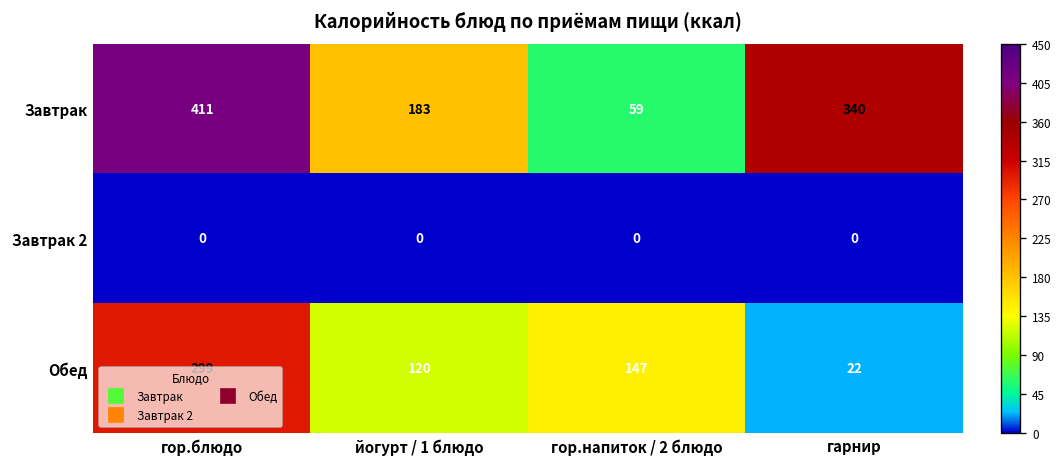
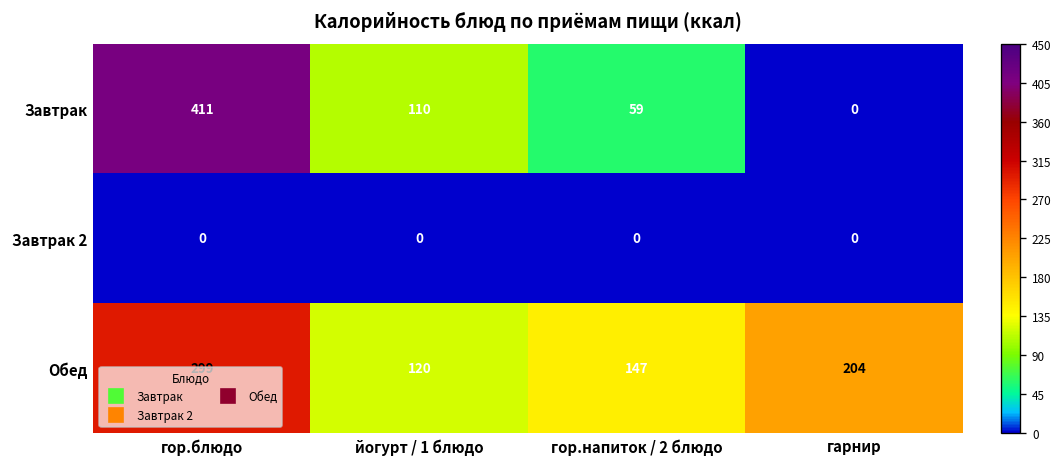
  {
    "Завтрак": {
      "гор.блюдо": 411,
-     "йогурт / 1 блюдо": 183,
+     "йогурт / 1 блюдо": 110,
      "гор.напиток / 2 блюдо": 59,
-     "гарнир": 340
+     "гарнир": 0
    },
    "Завтрак 2": {
      "гор.блюдо": 0,
      "йогурт / 1 блюдо": 0,
      "гор.напиток / 2 блюдо": 0,
      "гарнир": 0
    },
    "Обед": {
      "йогурт / 1 блюдо": 120,
      "гор.напиток / 2 блюдо": 147,
-     "гарнир": 22
+     "гарнир": 204
    }
  }
